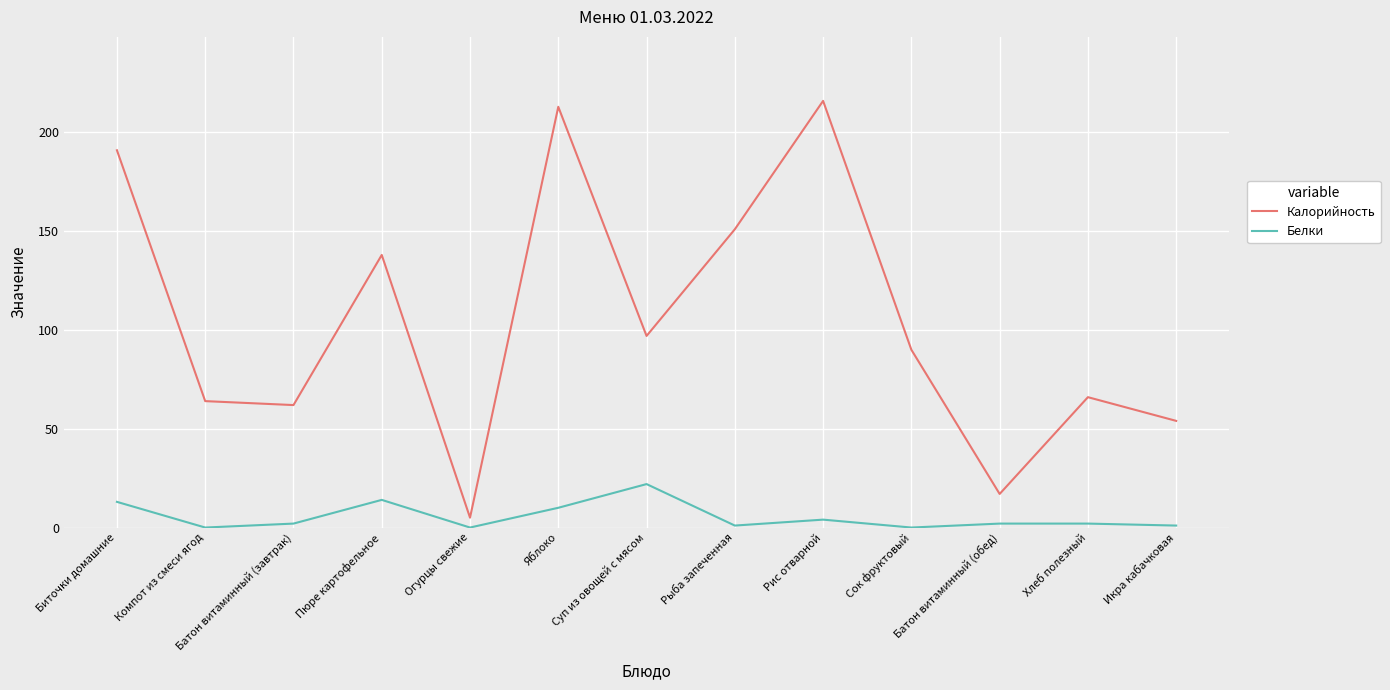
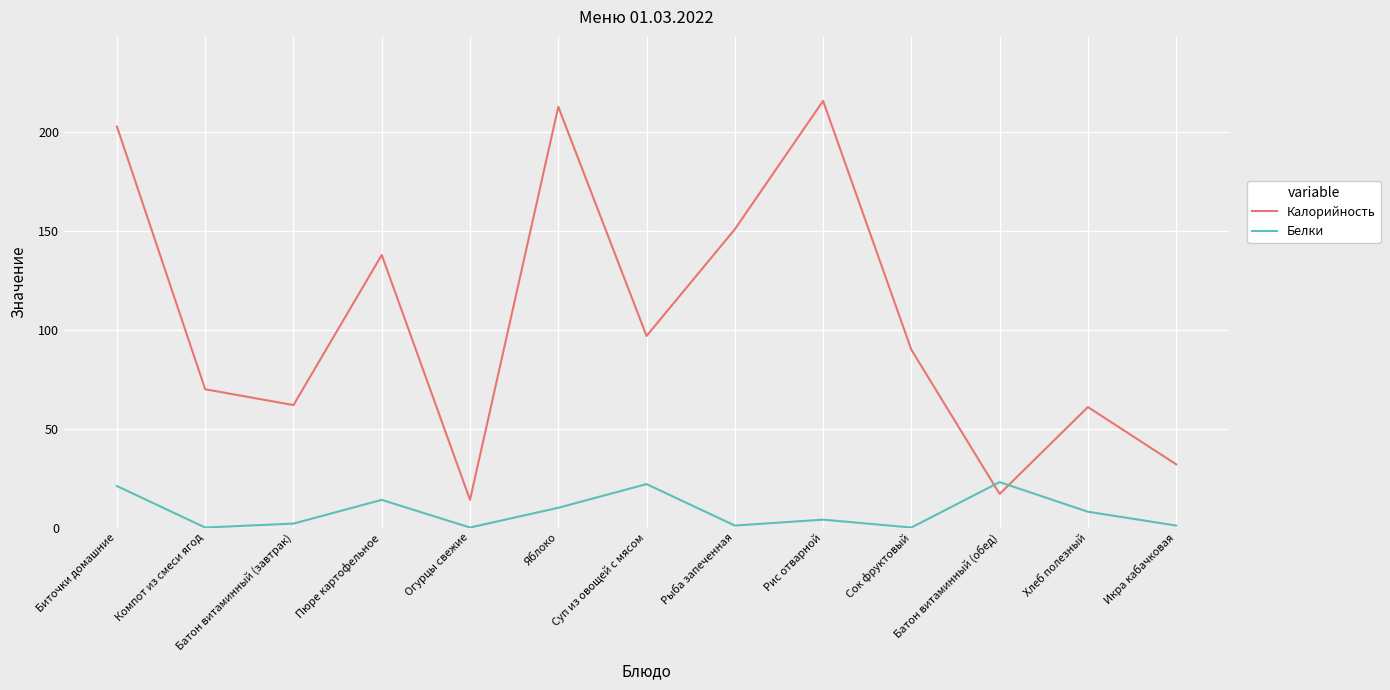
  {
    "Калорийность": {
-     "Биточки домашние": 191,
-     "Компот из смеси ягод": 64,
+     "Биточки домашние": 203,
+     "Компот из смеси ягод": 70,
      "Батон витаминный (завтрак)": 62,
      "Пюре картофельное": 138,
-     "Огурцы свежие": 5,
+     "Огурцы свежие": 14,
      "Яблоко": 213,
      "Суп из овощей с мясом": 97,
      "Рыба запеченная": 151,
      "Рис отварной": 216,
      "Сок фруктовый": 90,
      "Батон витаминный (обед)": 17,
-     "Хлеб полезный": 66,
-     "Икра кабачковая": 54
+     "Хлеб полезный": 61,
+     "Икра кабачковая": 32
    },
    "Белки": {
-     "Биточки домашние": 13,
+     "Биточки домашние": 21,
      "Компот из смеси ягод": 0,
      "Батон витаминный (завтрак)": 2,
      "Пюре картофельное": 14,
      "Огурцы свежие": 0,
      "Яблоко": 10,
      "Суп из овощей с мясом": 22,
      "Рыба запеченная": 1,
      "Рис отварной": 4,
      "Сок фруктовый": 0,
-     "Батон витаминный (обед)": 2,
-     "Хлеб полезный": 2,
+     "Батон витаминный (обед)": 23,
+     "Хлеб полезный": 8,
      "Икра кабачковая": 1
    }
  }
